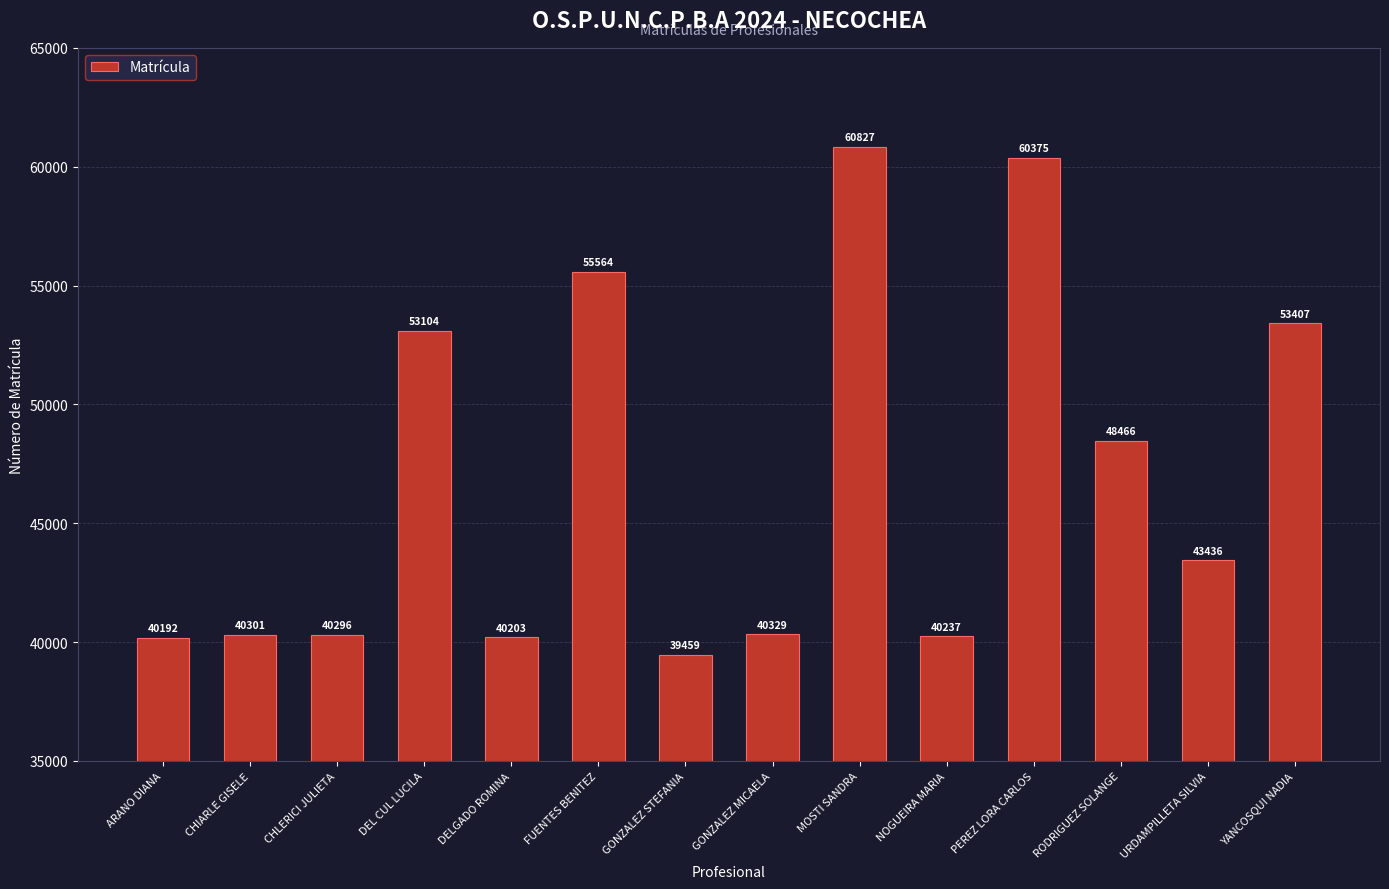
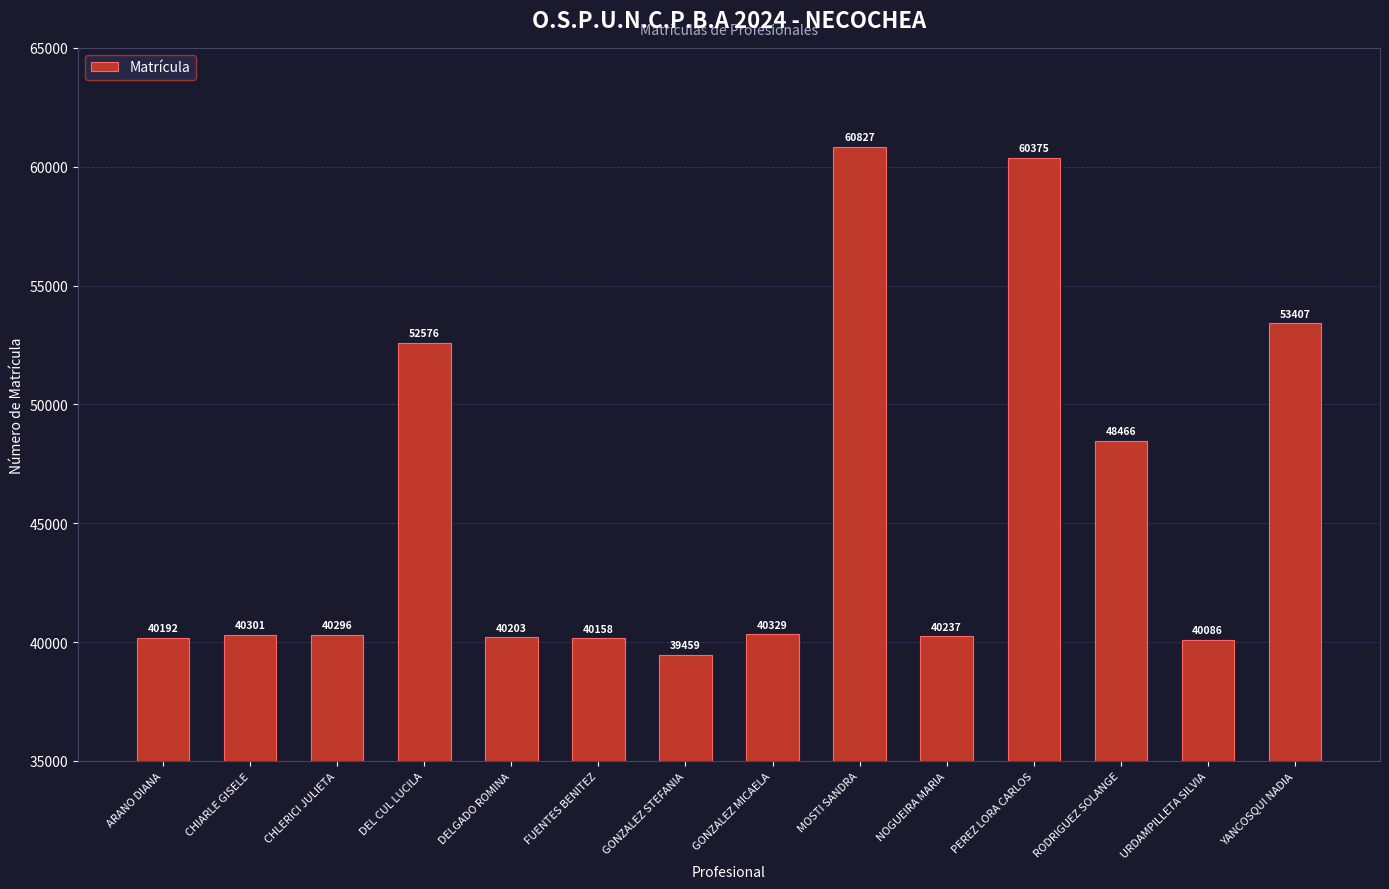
  {
    "ARANO DIANA": 40192,
    "CHIARLE GISELE": 40301,
    "CHLERICI JULIETA": 40296,
-   "DEL CUL LUCILA": 53104,
+   "DEL CUL LUCILA": 52576,
    "DELGADO ROMINA": 40203,
-   "FUENTES BENITEZ": 55564,
+   "FUENTES BENITEZ": 40158,
    "GONZALEZ STEFANIA": 39459,
    "GONZALEZ MICAELA": 40329,
    "MOSTI SANDRA": 60827,
    "NOGUEIRA MARIA": 40237,
    "PEREZ LORA CARLOS": 60375,
    "RODRIGUEZ SOLANGE": 48466,
-   "URDAMPILLETA SILVIA": 43436,
+   "URDAMPILLETA SILVIA": 40086,
    "YANCOSQUI NADIA": 53407
  }
